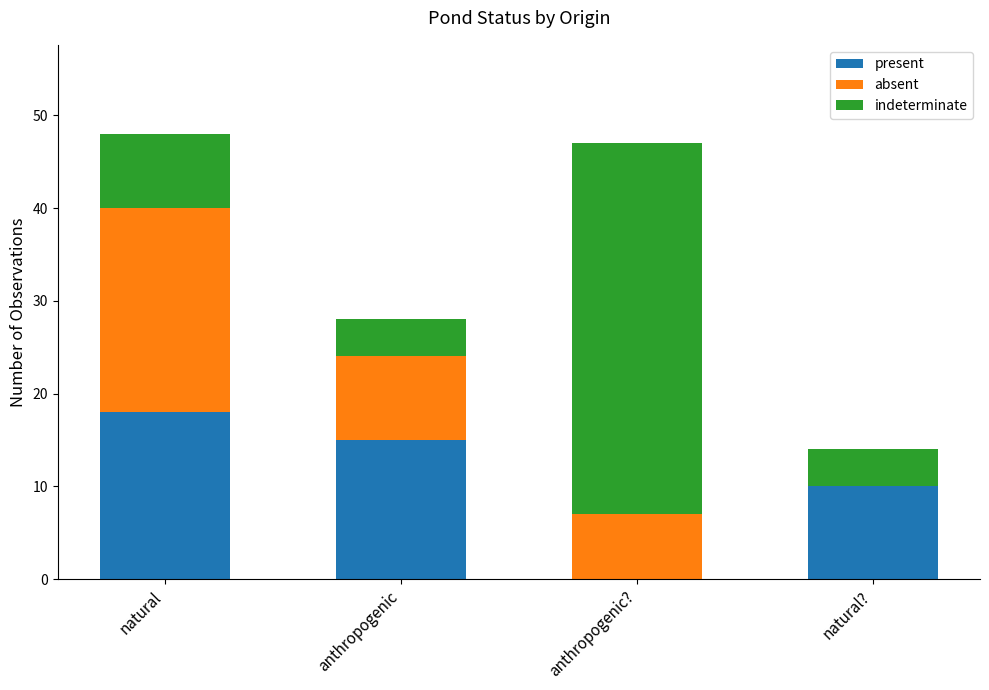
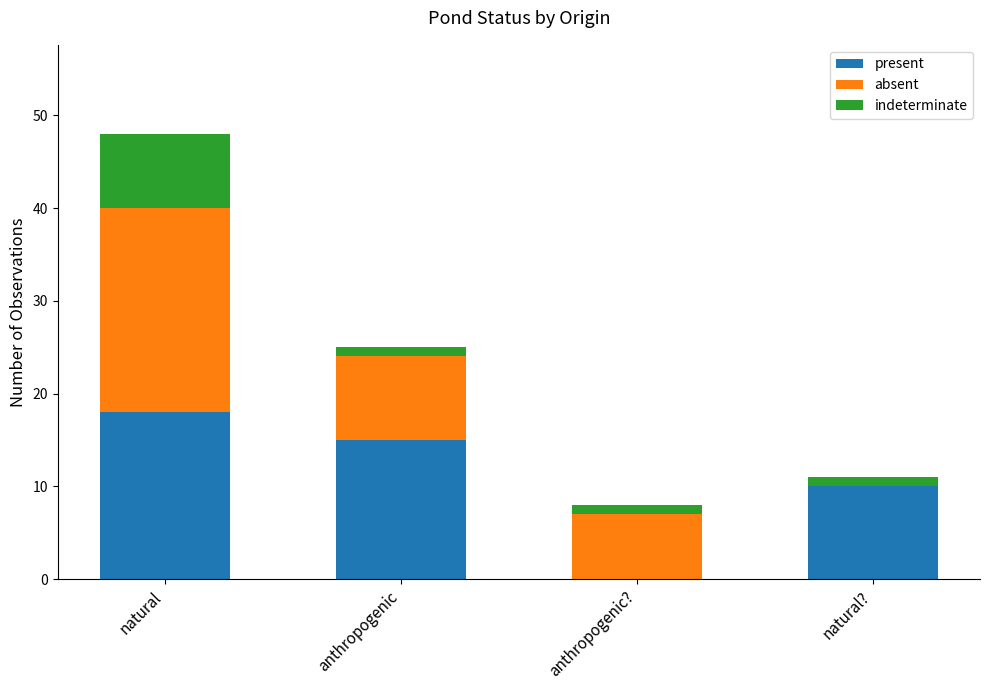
  {
    "present": {
      "natural": 18,
      "anthropogenic": 15,
      "anthropogenic?": 0,
      "natural?": 10
    },
    "absent": {
      "natural": 22,
      "anthropogenic": 9,
      "anthropogenic?": 7,
      "natural?": 0
    },
    "indeterminate": {
      "natural": 8,
-     "anthropogenic": 4,
-     "anthropogenic?": 40,
-     "natural?": 4
+     "anthropogenic": 1,
+     "anthropogenic?": 1,
+     "natural?": 1
    }
  }
